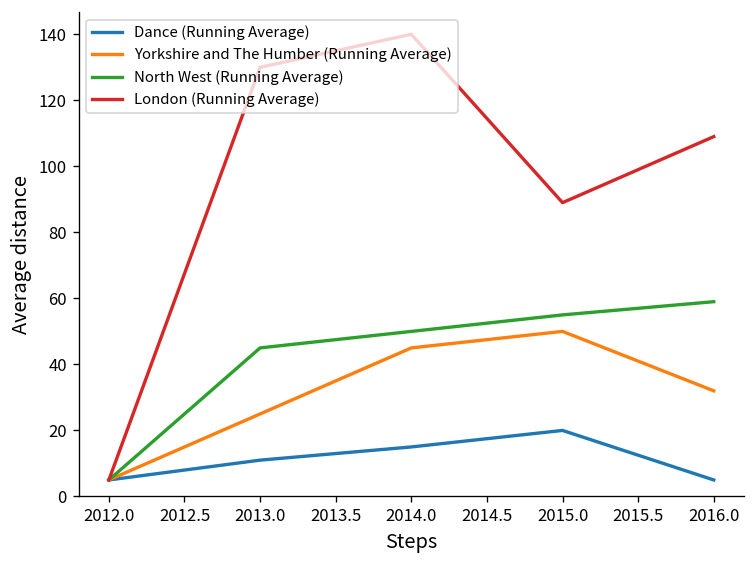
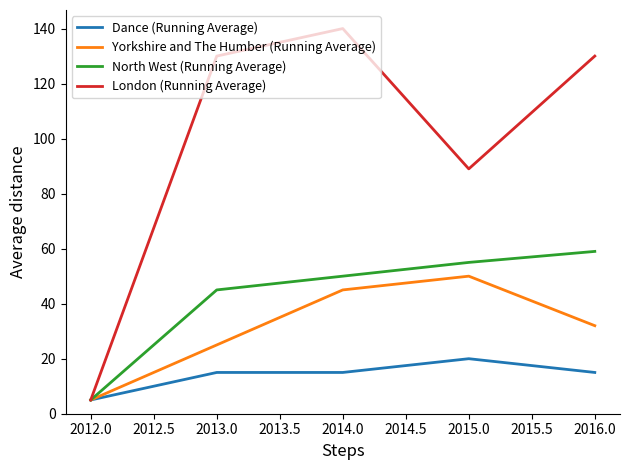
  {
    "Dance (Running Average)": {
-     "2013.0": 11,
+     "2013.0": 15,
      "2014.0": 15,
      "2015.0": 20,
-     "2016.0": 5
+     "2016.0": 15
    },
    "Yorkshire and The Humber (Running Average)": {
      "2013.0": 25,
      "2014.0": 45,
      "2015.0": 50,
      "2016.0": 32
    },
    "North West (Running Average)": {
      "2013.0": 45,
      "2014.0": 50,
      "2015.0": 55,
      "2016.0": 59
    },
    "London (Running Average)": {
      "2015.0": 89,
-     "2016.0": 109
+     "2016.0": 130
    }
  }
